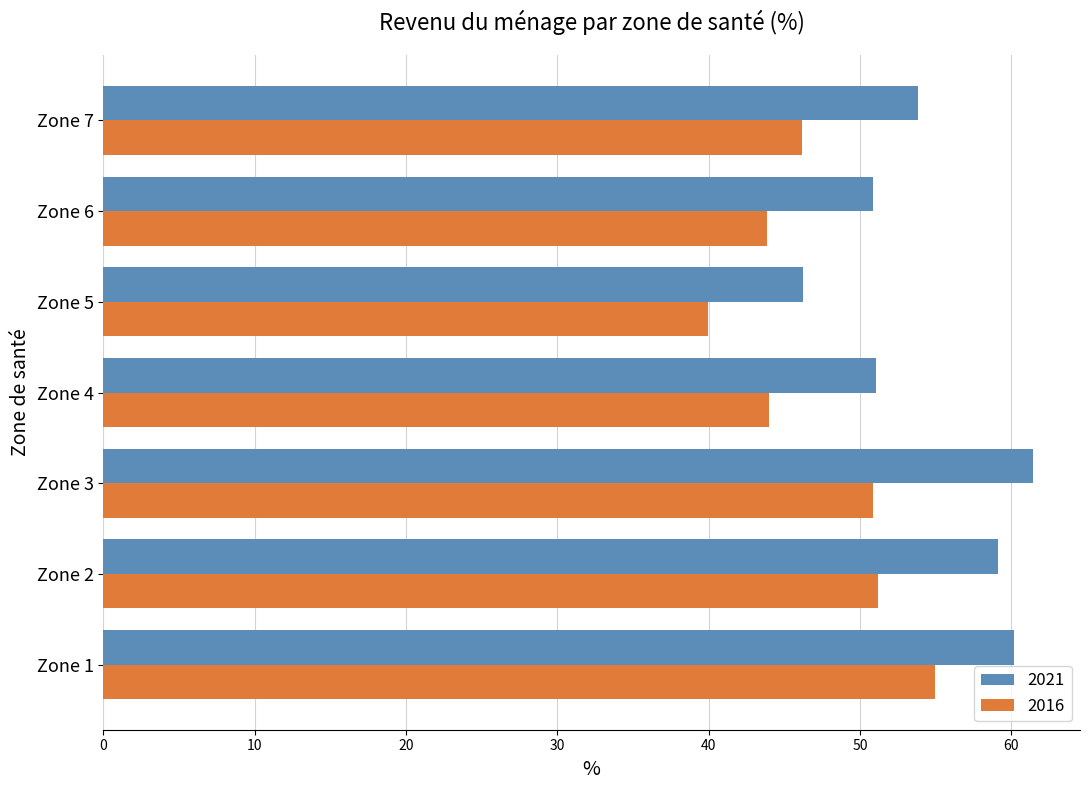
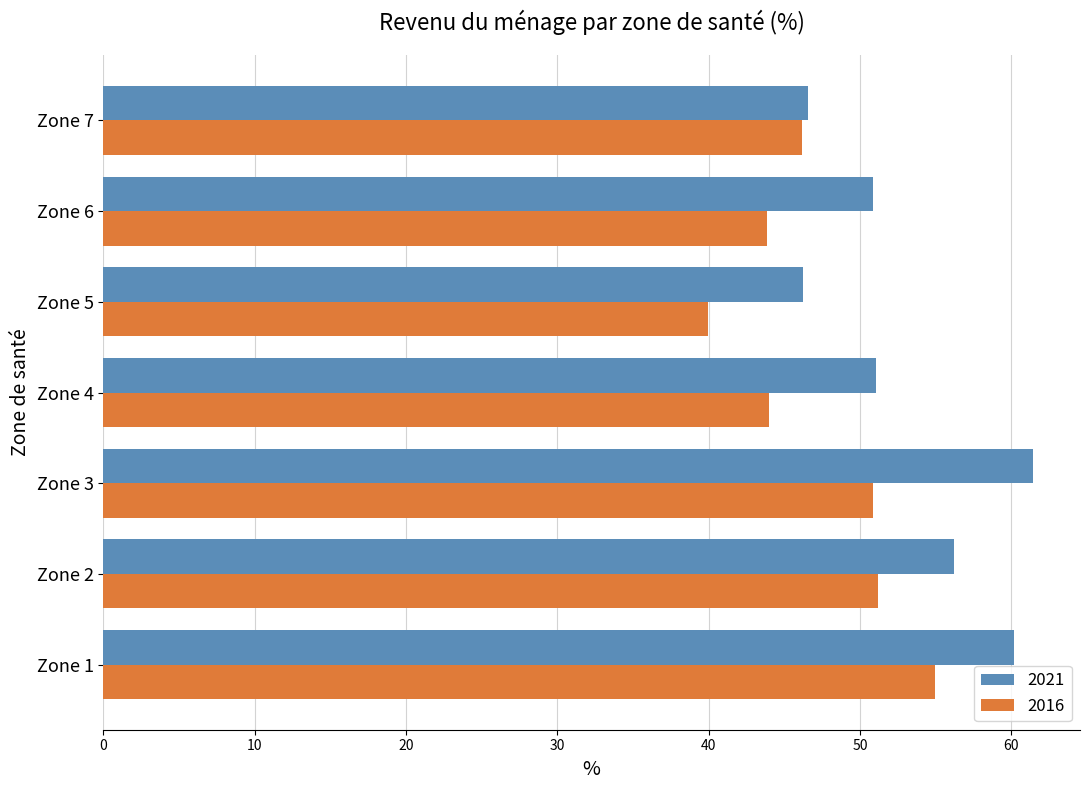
  {
    "2021": {
-     "Zone 7": 53.8,
+     "Zone 7": 46.6,
      "Zone 6": 50.8,
      "Zone 5": 46.2,
      "Zone 4": 51.0,
      "Zone 3": 61.5,
-     "Zone 2": 59.1,
+     "Zone 2": 56.2,
      "Zone 1": 60.2
    },
    "2016": {
      "Zone 7": 46.2,
      "Zone 6": 43.8,
      "Zone 5": 39.9,
      "Zone 4": 44.0,
      "Zone 3": 50.8,
      "Zone 2": 51.2,
      "Zone 1": 54.9
    }
  }
